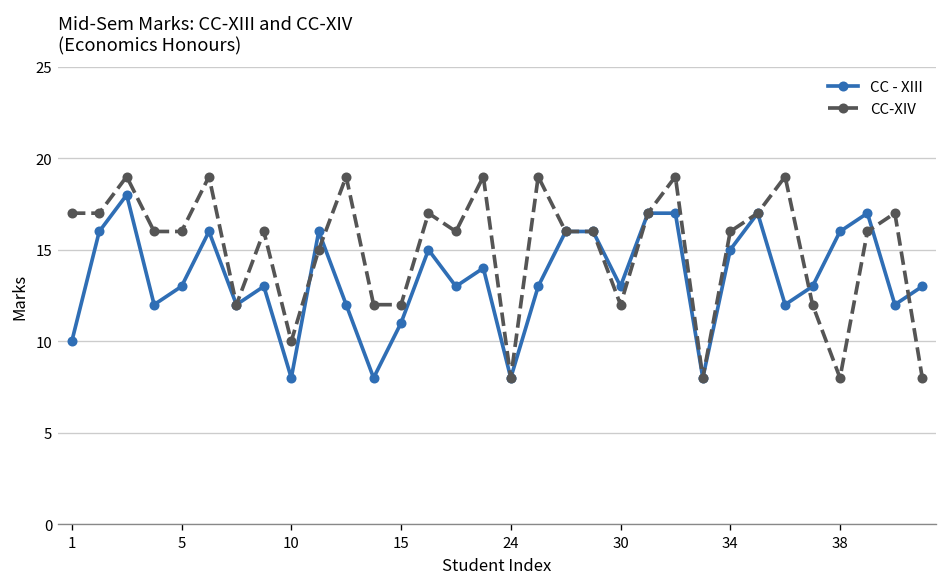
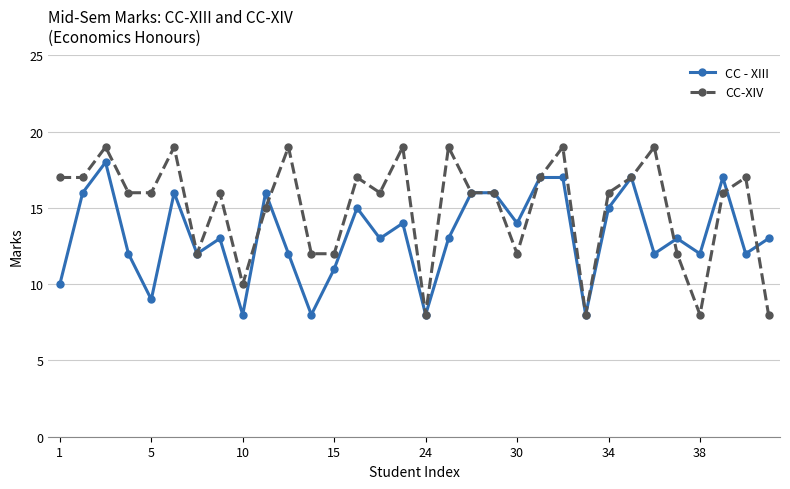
  {
    "CC - XIII": {
      "1": 10,
-     "5": 13,
+     "5": 9,
      "10": 8,
      "15": 11,
-     "30": 13,
+     "30": 14,
      "34": 15,
-     "38": 16
+     "38": 12
    },
    "CC-XIV": {
      "1": 17,
      "5": 16,
      "10": 10,
      "15": 12,
      "30": 12,
      "34": 16,
      "38": 8
    }
  }
